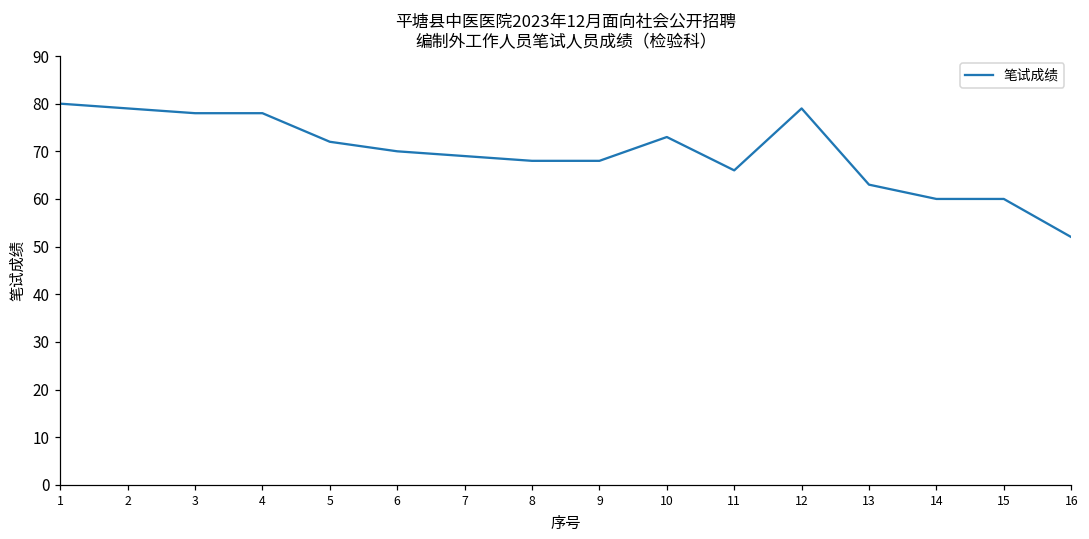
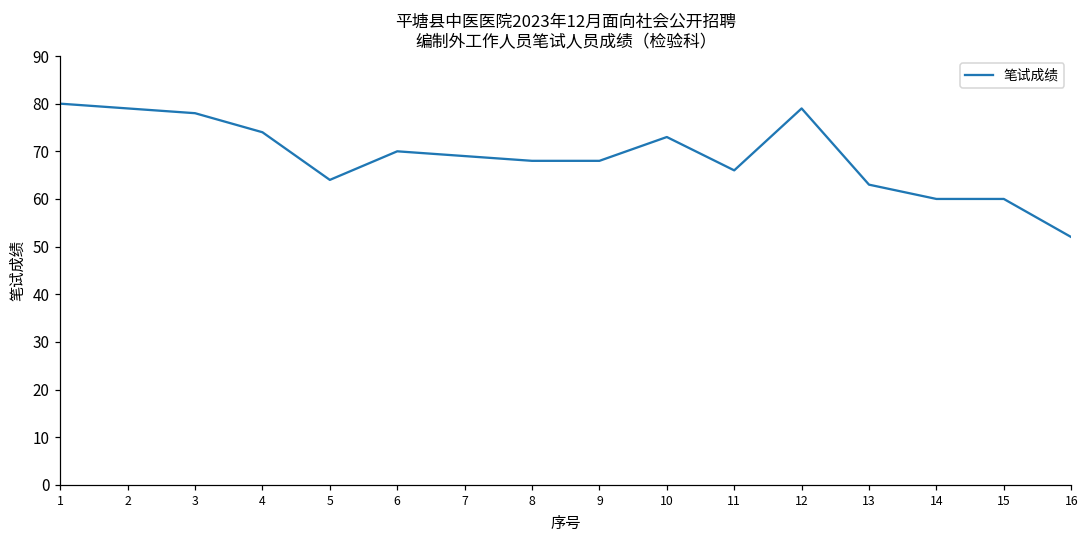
  {
    "1": 80,
    "2": 79,
    "3": 78,
-   "4": 78,
-   "5": 72,
+   "4": 74,
+   "5": 64,
    "6": 70,
    "7": 69,
    "8": 68,
    "9": 68,
    "10": 73,
    "11": 66,
    "12": 79,
    "13": 63,
    "14": 60,
    "15": 60,
    "16": 52
  }
